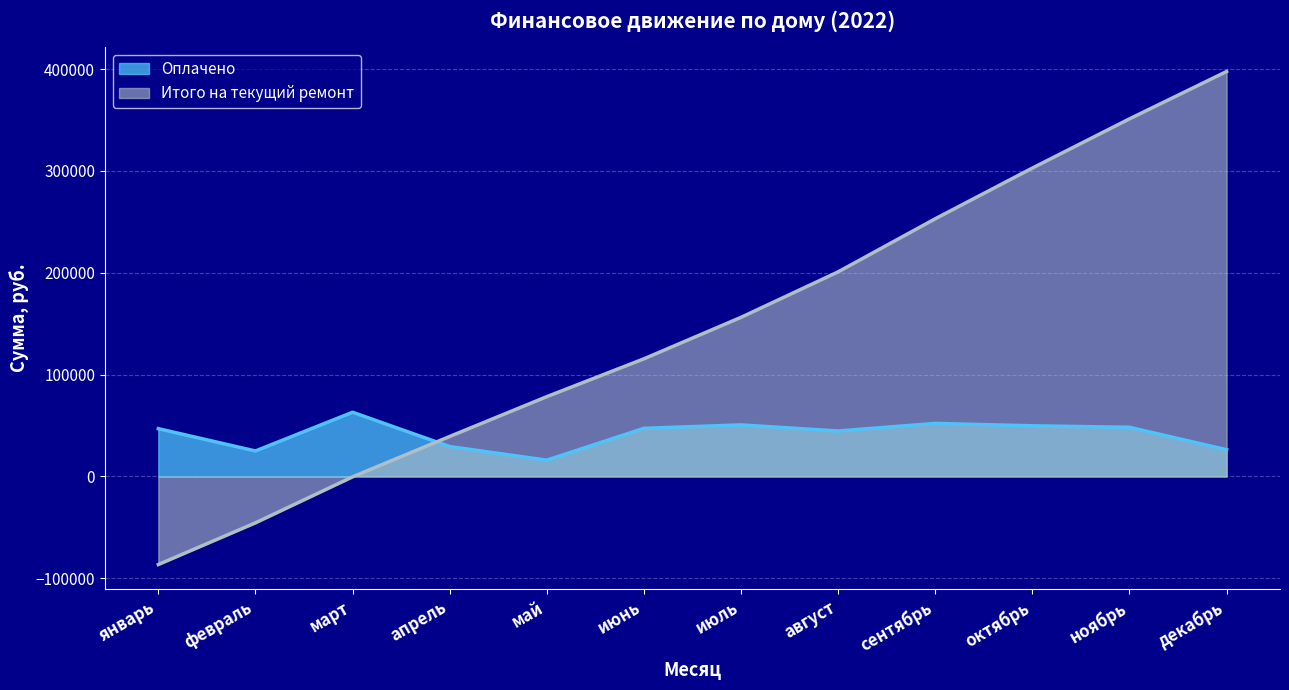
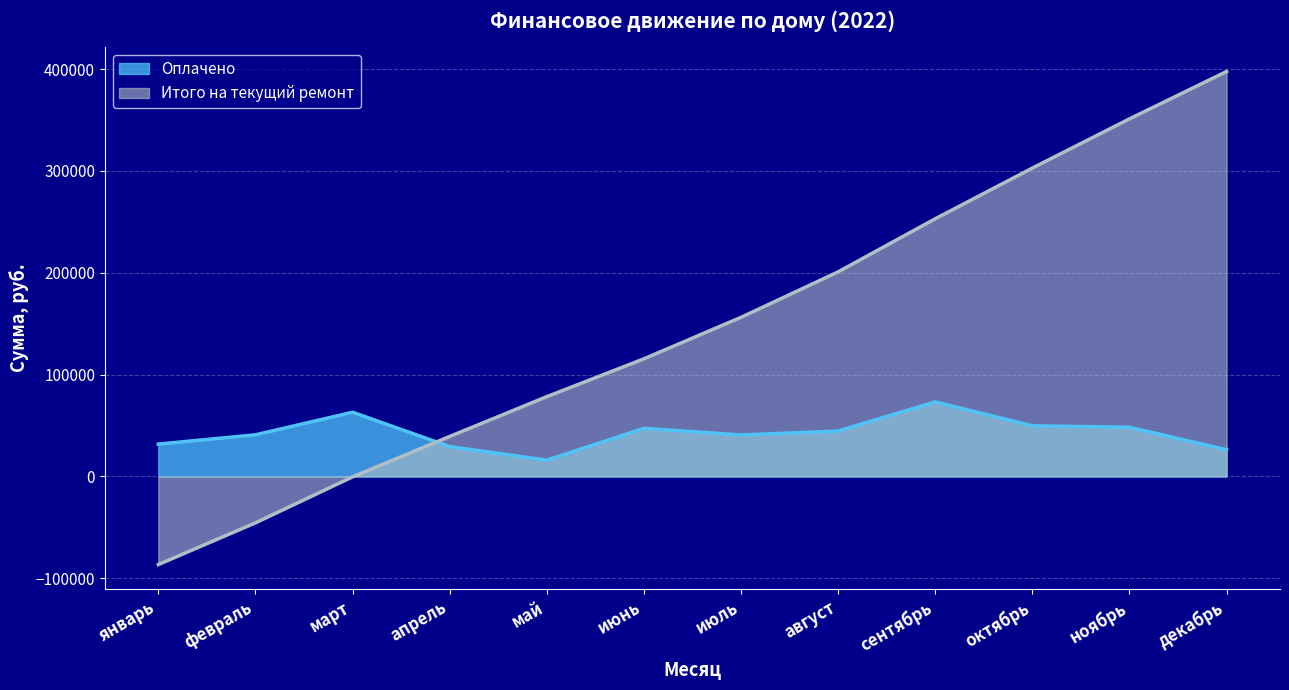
  {
    "Оплачено": {
-     "январь": 47000,
-     "февраль": 25000,
+     "январь": 32000,
+     "февраль": 41000,
      "март": 63000,
      "апрель": 29000,
      "май": 16000,
      "июнь": 47000,
-     "июль": 51000,
+     "июль": 41000,
      "август": 45000,
-     "сентябрь": 52000,
+     "сентябрь": 73000,
      "октябрь": 50000,
      "ноябрь": 48000,
      "декабрь": 26000
    }
  }
